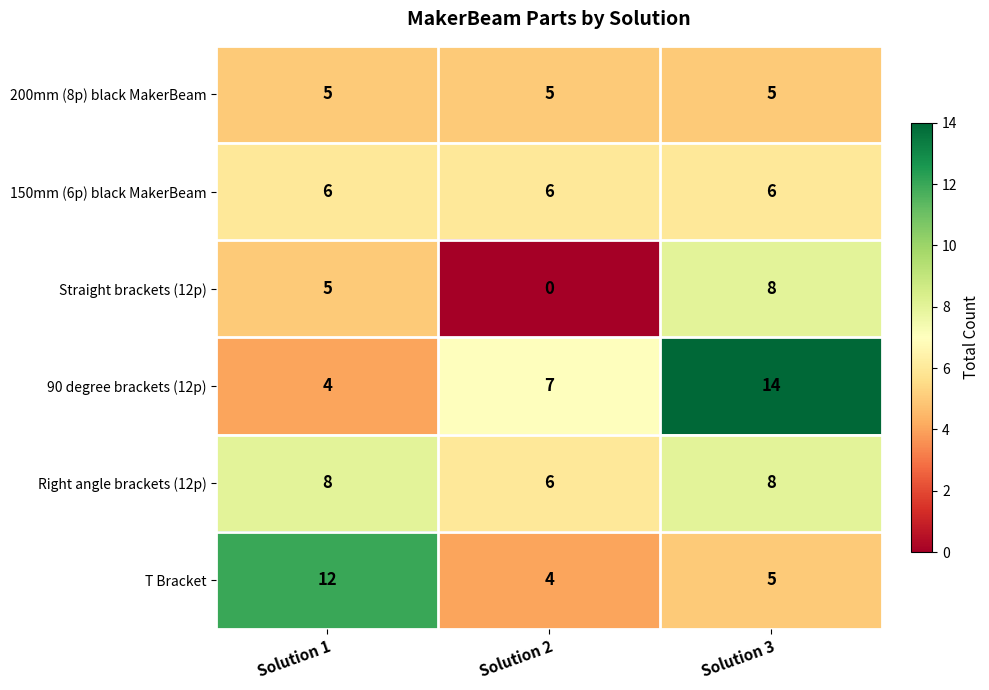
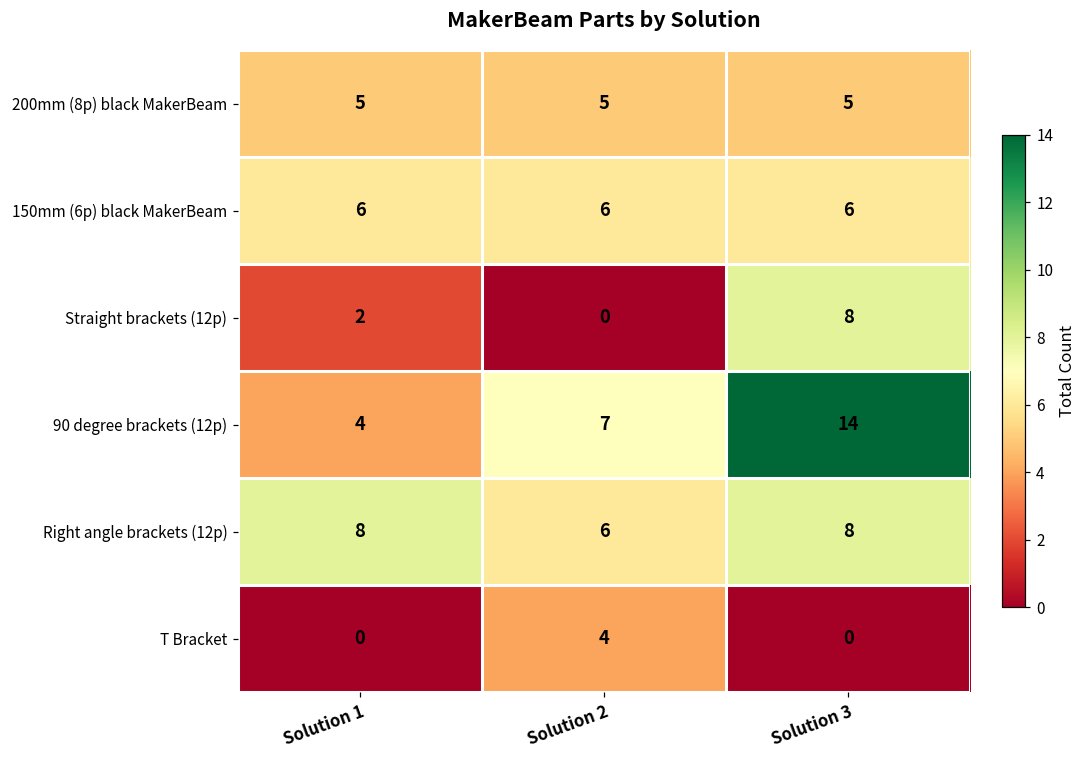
  {
    "200mm (8p) black MakerBeam": {
      "Solution 1": 5,
      "Solution 2": 5,
      "Solution 3": 5
    },
    "150mm (6p) black MakerBeam": {
      "Solution 1": 6,
      "Solution 2": 6,
      "Solution 3": 6
    },
    "Straight brackets (12p)": {
-     "Solution 1": 5,
+     "Solution 1": 2,
      "Solution 2": 0,
      "Solution 3": 8
    },
    "90 degree brackets (12p)": {
      "Solution 1": 4,
      "Solution 2": 7,
      "Solution 3": 14
    },
    "Right angle brackets (12p)": {
      "Solution 1": 8,
      "Solution 2": 6,
      "Solution 3": 8
    },
    "T Bracket": {
-     "Solution 1": 12,
+     "Solution 1": 0,
      "Solution 2": 4,
-     "Solution 3": 5
+     "Solution 3": 0
    }
  }
